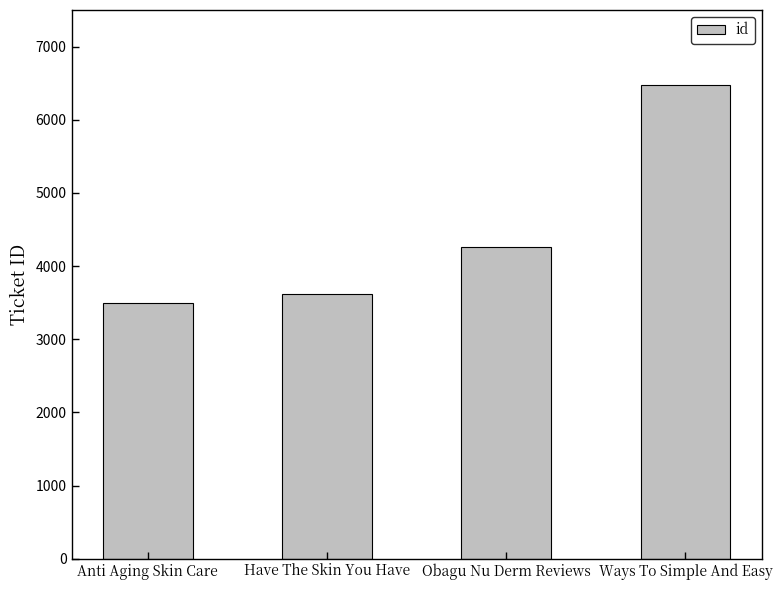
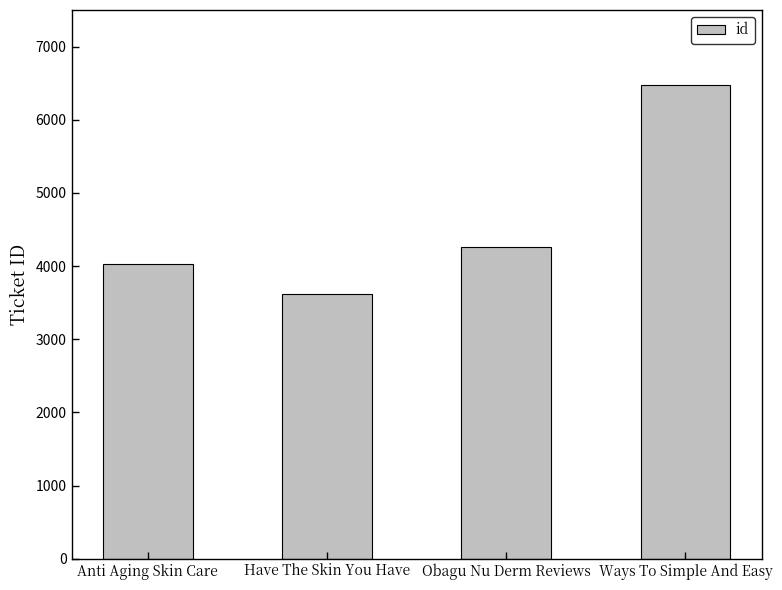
  {
-   "Anti Aging Skin Care": 3500,
+   "Anti Aging Skin Care": 4000,
    "Have The Skin You Have": 3600,
    "Obagu Nu Derm Reviews": 4300,
    "Ways To Simple And Easy": 6500
  }
